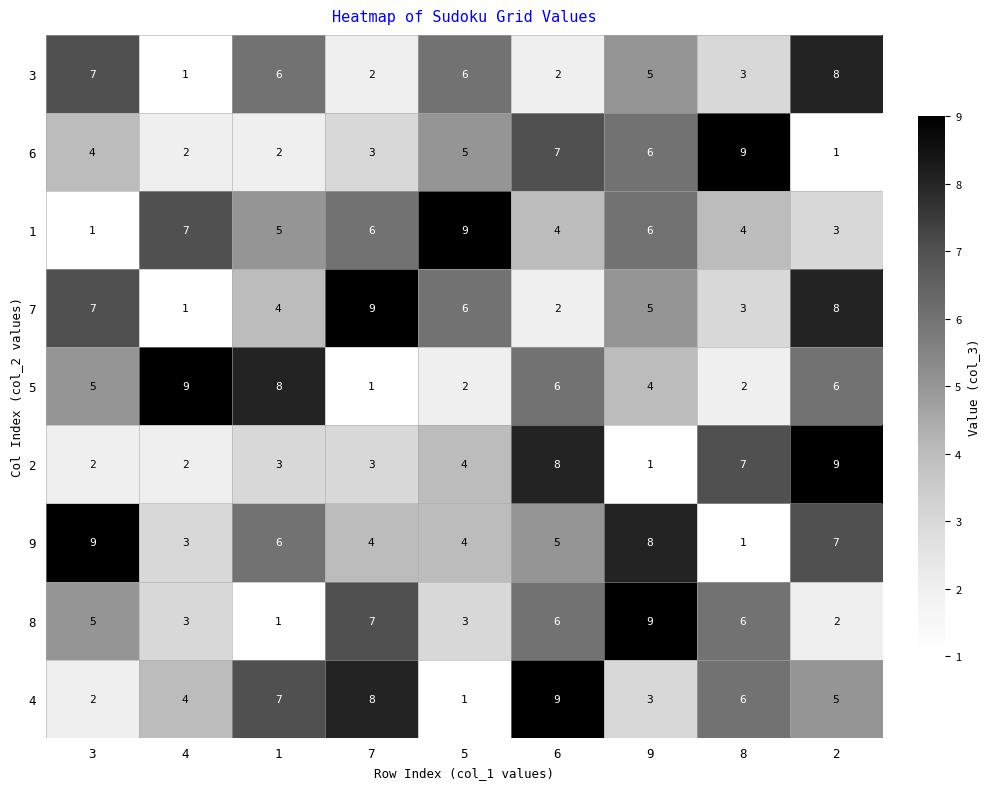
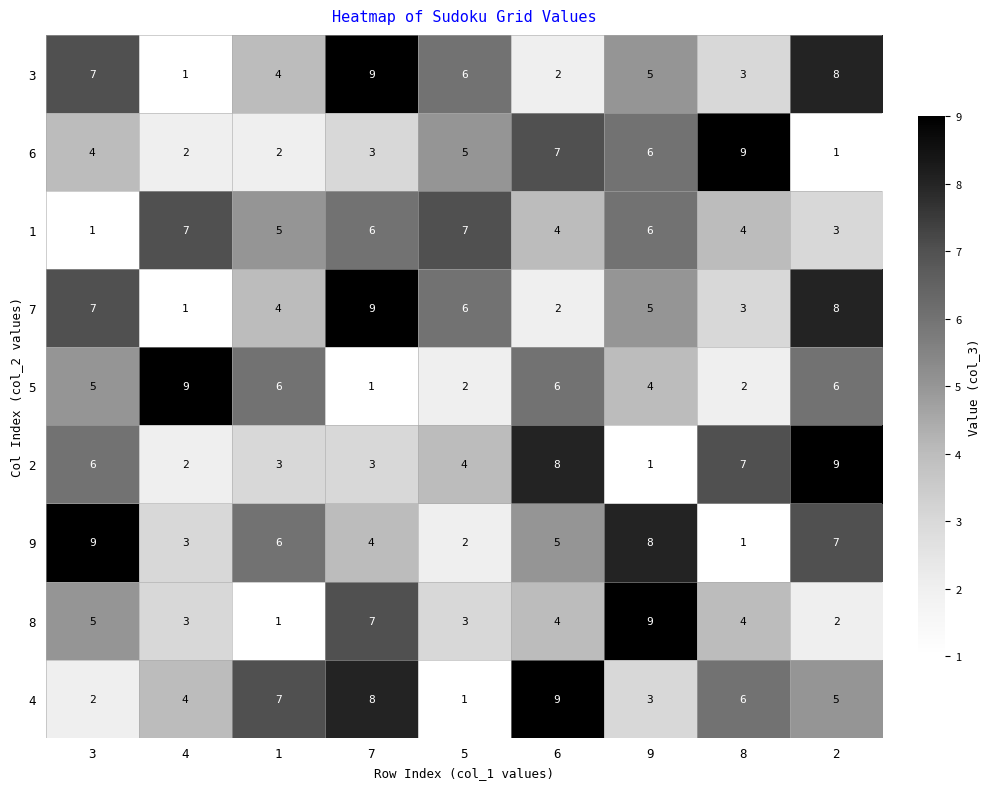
  {
    "3": {
      "3": 7,
      "4": 1,
-     "1": 6,
-     "7": 2,
+     "1": 4,
+     "7": 9,
      "5": 6,
      "6": 2,
      "9": 5,
      "8": 3,
      "2": 8
    },
    "6": {
      "3": 4,
      "4": 2,
      "1": 2,
      "7": 3,
      "5": 5,
      "6": 7,
      "9": 6,
      "8": 9,
      "2": 1
    },
    "1": {
      "3": 1,
      "4": 7,
      "1": 5,
      "7": 6,
-     "5": 9,
+     "5": 7,
      "6": 4,
      "9": 6,
      "8": 4,
      "2": 3
    },
    "7": {
      "3": 7,
      "4": 1,
      "1": 4,
      "7": 9,
      "5": 6,
      "6": 2,
      "9": 5,
      "8": 3,
      "2": 8
    },
    "5": {
      "3": 5,
      "4": 9,
-     "1": 8,
+     "1": 6,
      "7": 1,
      "5": 2,
      "6": 6,
      "9": 4,
      "8": 2,
      "2": 6
    },
    "2": {
-     "3": 2,
+     "3": 6,
      "4": 2,
      "1": 3,
      "7": 3,
      "5": 4,
      "6": 8,
      "9": 1,
      "8": 7,
      "2": 9
    },
    "9": {
      "3": 9,
      "4": 3,
      "1": 6,
      "7": 4,
-     "5": 4,
+     "5": 2,
      "6": 5,
      "9": 8,
      "8": 1,
      "2": 7
    },
    "8": {
      "3": 5,
      "4": 3,
      "1": 1,
      "7": 7,
      "5": 3,
-     "6": 6,
+     "6": 4,
      "9": 9,
-     "8": 6,
+     "8": 4,
      "2": 2
    },
    "4": {
      "3": 2,
      "4": 4,
      "1": 7,
      "7": 8,
      "5": 1,
      "6": 9,
      "9": 3,
      "8": 6,
      "2": 5
    }
  }
